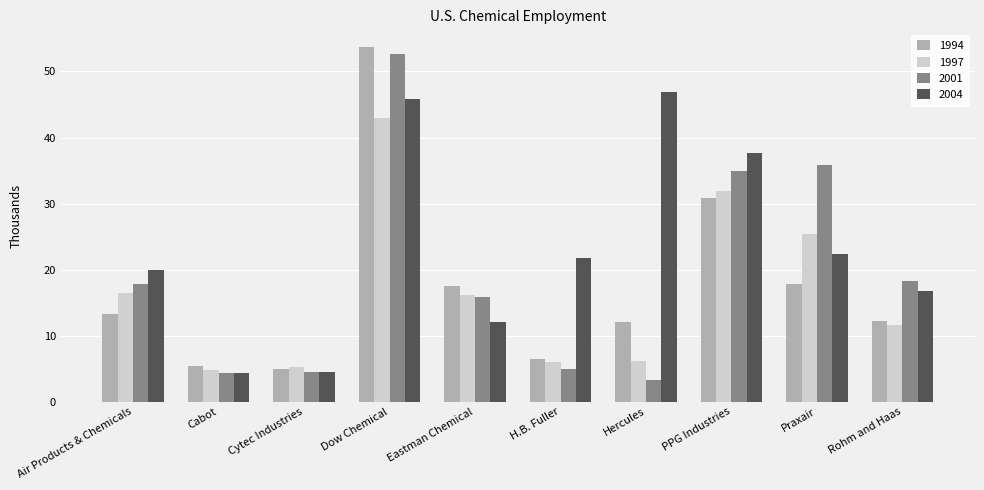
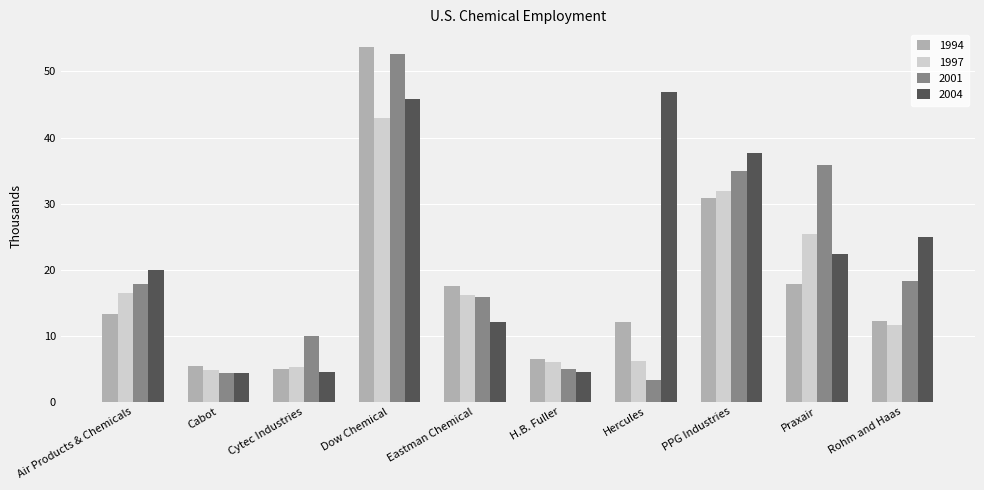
  {
    "2001": {
      "Air Products & Chemicals": 18,
      "Cabot": 4,
-     "Cytec Industries": 5,
+     "Cytec Industries": 10,
      "Dow Chemical": 53,
      "Eastman Chemical": 16,
      "H.B. Fuller": 5,
      "Hercules": 3,
      "PPG Industries": 35,
      "Praxair": 36,
      "Rohm and Haas": 18
    },
    "2004": {
      "Air Products & Chemicals": 20,
      "Cabot": 4,
      "Cytec Industries": 5,
      "Dow Chemical": 46,
      "Eastman Chemical": 12,
-     "H.B. Fuller": 22,
+     "H.B. Fuller": 5,
      "Hercules": 47,
      "PPG Industries": 38,
      "Praxair": 22,
-     "Rohm and Haas": 17
+     "Rohm and Haas": 25
    }
  }
